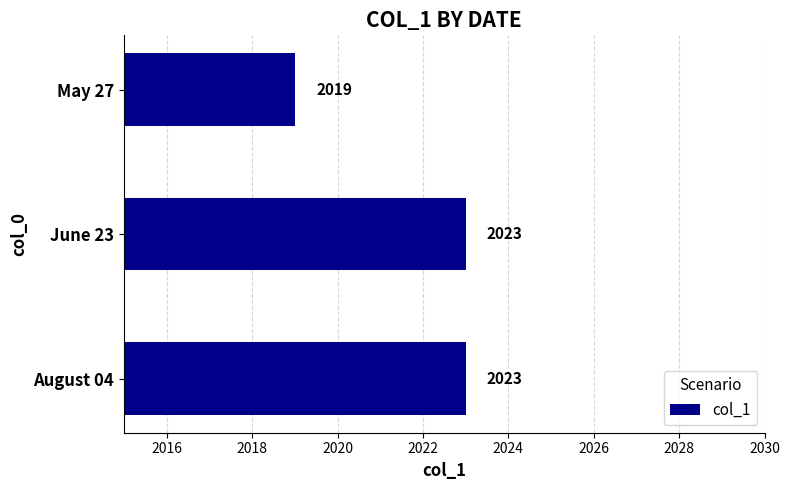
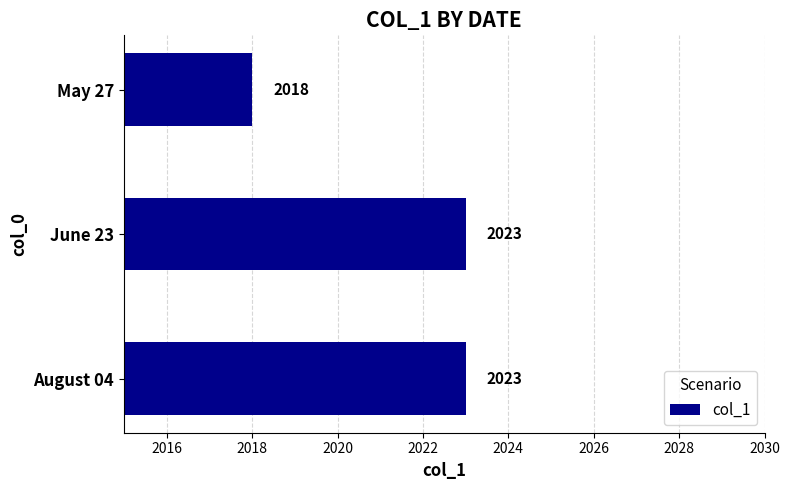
  {
-   "May 27": 2019,
+   "May 27": 2018,
    "June 23": 2023,
    "August 04": 2023
  }
